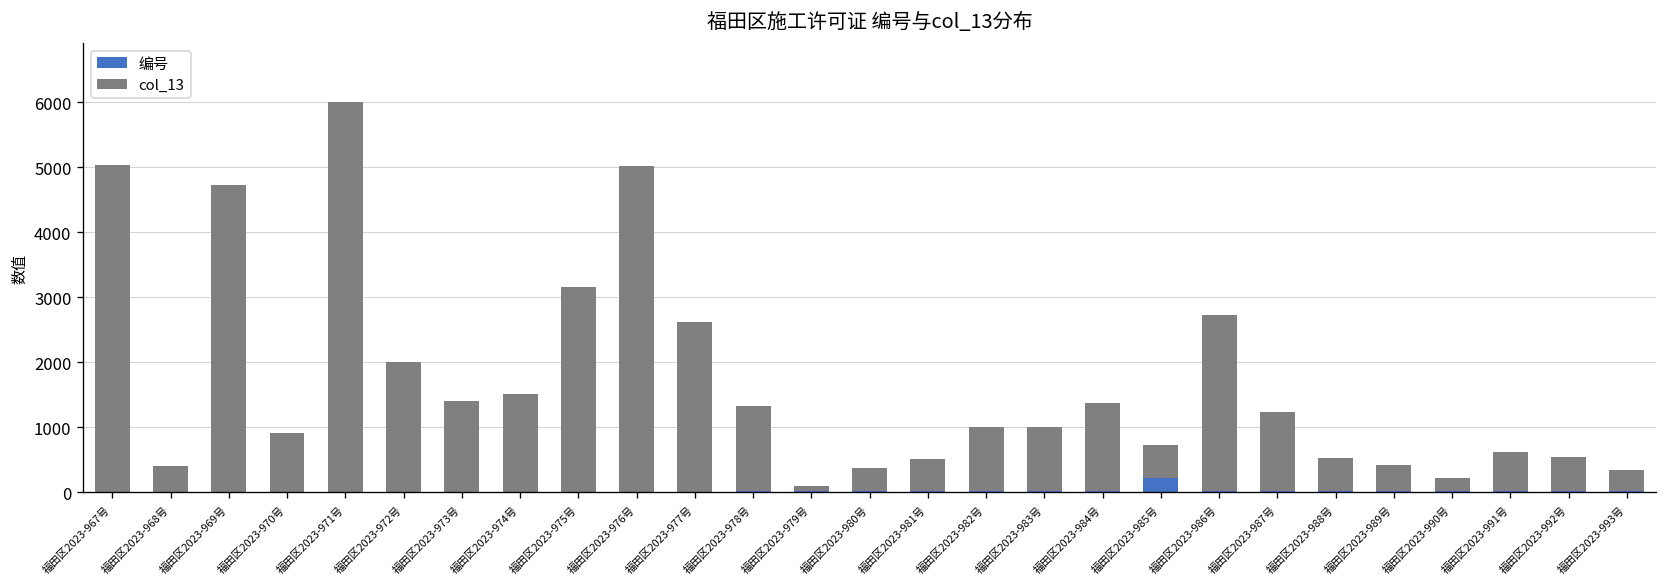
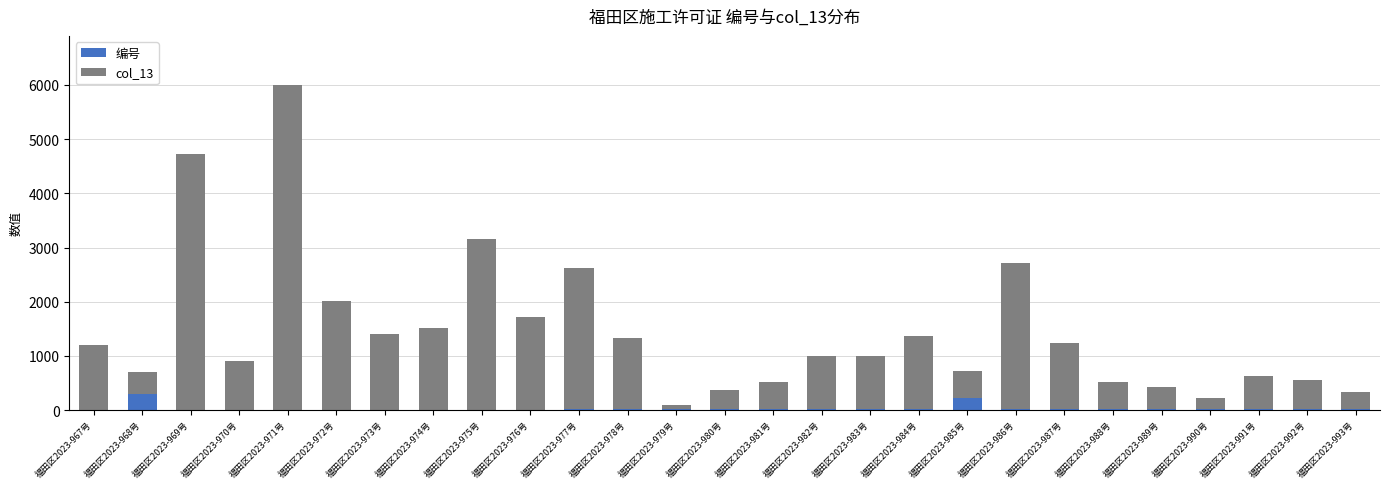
  {
    "编号": {
-     "福田区2023-968号": 0,
+     "福田区2023-968号": 300,
      "福田区2023-985号": 200
    },
    "col_13": {
-     "福田区2023-967号": 5000,
+     "福田区2023-967号": 1200,
      "福田区2023-968号": 400,
      "福田区2023-969号": 4700,
      "福田区2023-970号": 900,
      "福田区2023-971号": 6000,
      "福田区2023-972号": 2000,
      "福田区2023-973号": 1400,
      "福田区2023-974号": 1500,
      "福田区2023-975号": 3200,
-     "福田区2023-976号": 5000,
+     "福田区2023-976号": 1700,
      "福田区2023-977号": 2600,
      "福田区2023-978号": 1300,
      "福田区2023-979号": 100,
      "福田区2023-980号": 400,
      "福田区2023-981号": 500,
      "福田区2023-982号": 1000,
      "福田区2023-983号": 1000,
      "福田区2023-984号": 1400,
      "福田区2023-985号": 500,
      "福田区2023-986号": 2700,
      "福田区2023-987号": 1200,
      "福田区2023-988号": 500,
      "福田区2023-989号": 400,
      "福田区2023-990号": 200,
      "福田区2023-991号": 600,
      "福田区2023-992号": 500,
      "福田区2023-993号": 300
    }
  }
